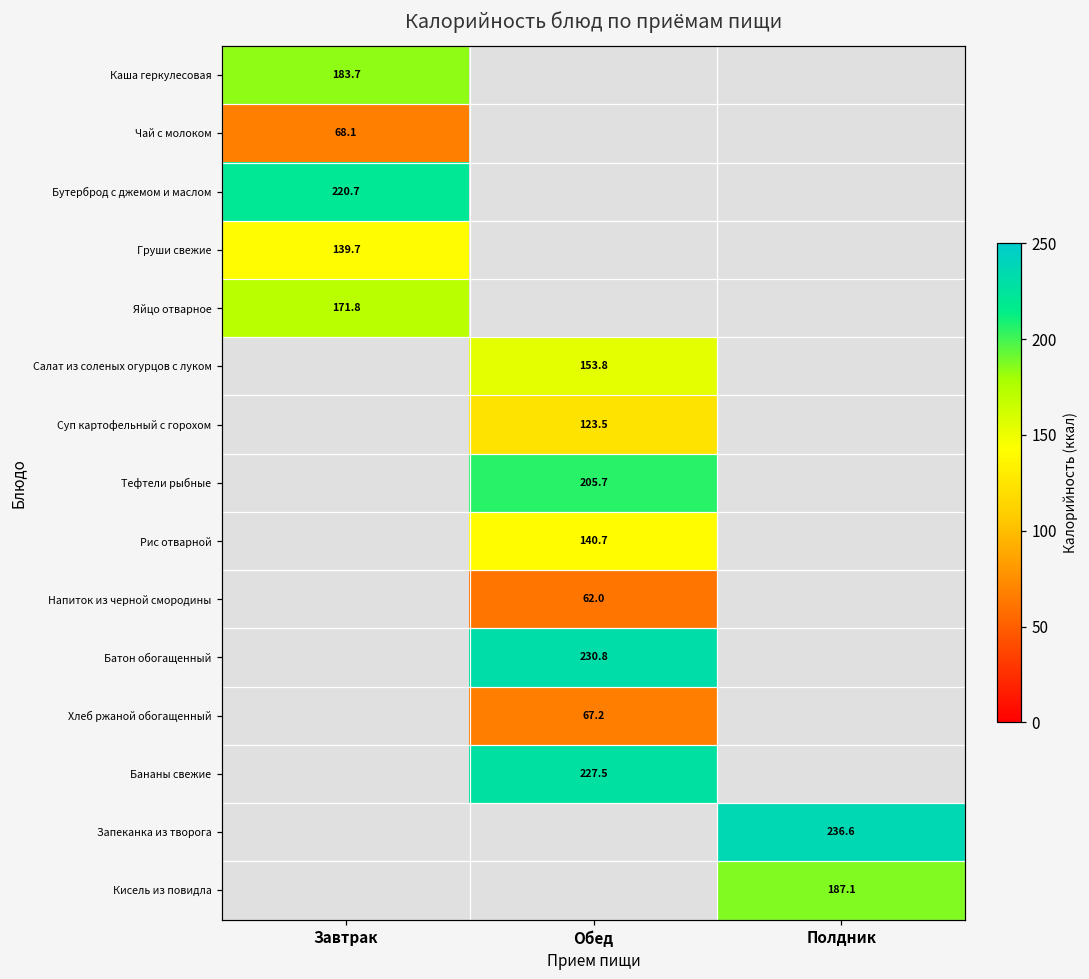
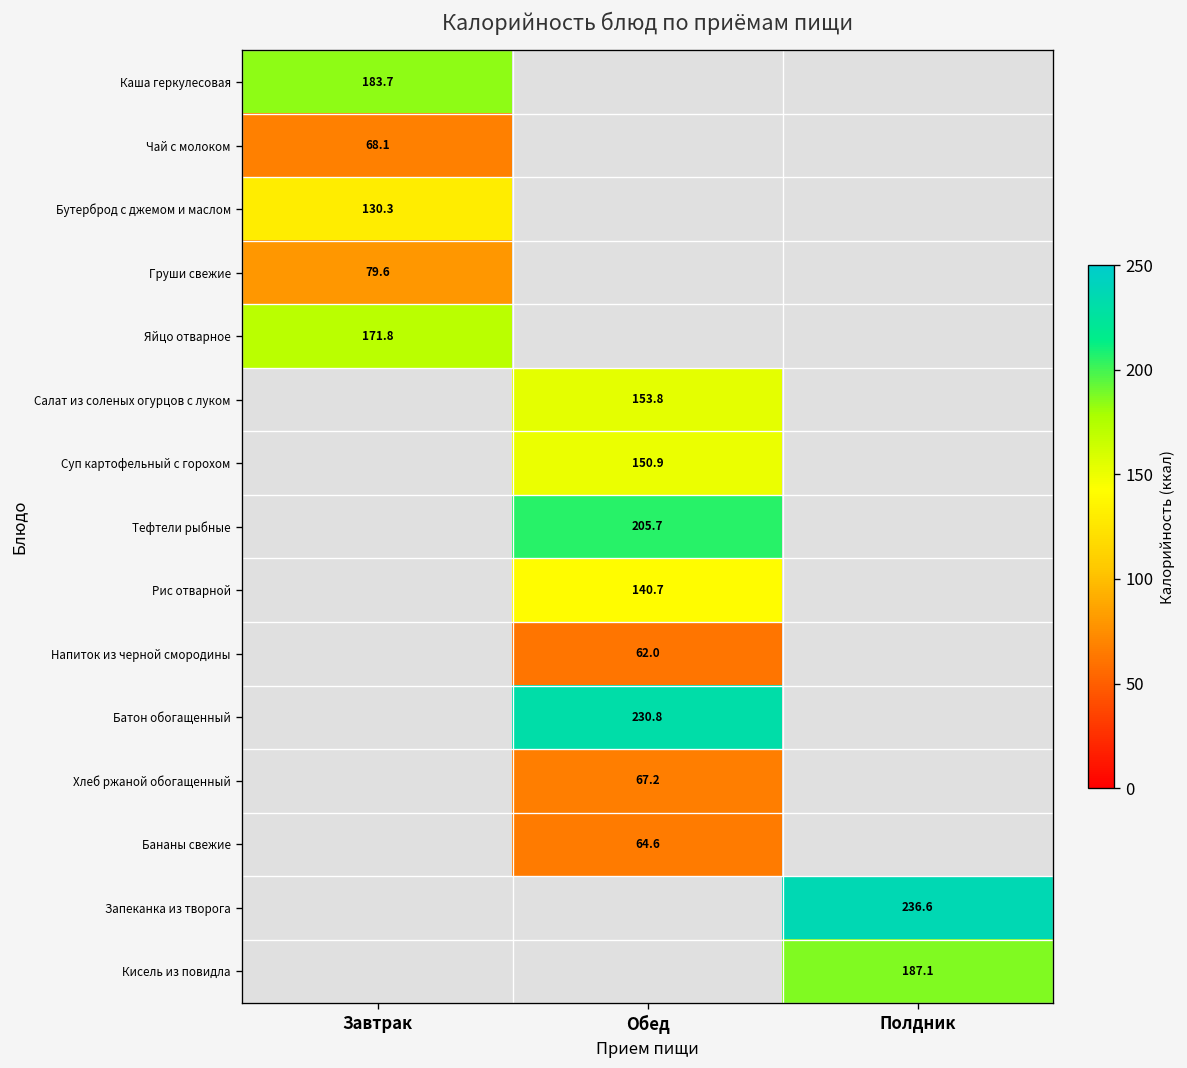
  {
    "Каша геркулесовая": {
      "Завтрак": 183.7
    },
    "Чай с молоком": {
      "Завтрак": 68.1
    },
    "Бутерброд с джемом и маслом": {
-     "Завтрак": 220.7
+     "Завтрак": 130.3
    },
    "Груши свежие": {
-     "Завтрак": 139.7
+     "Завтрак": 79.6
    },
    "Яйцо отварное": {
      "Завтрак": 171.8
    },
    "Салат из соленых огурцов с луком": {
      "Обед": 153.8
    },
    "Суп картофельный с горохом": {
-     "Обед": 123.5
+     "Обед": 150.9
    },
    "Тефтели рыбные": {
      "Обед": 205.7
    },
    "Рис отварной": {
      "Обед": 140.7
    },
    "Напиток из черной смородины": {
      "Обед": 62.0
    },
    "Батон обогащенный": {
      "Обед": 230.8
    },
    "Хлеб ржаной обогащенный": {
      "Обед": 67.2
    },
    "Бананы свежие": {
-     "Обед": 227.5
+     "Обед": 64.6
    },
    "Запеканка из творога": {
      "Полдник": 236.6
    },
    "Кисель из повидла": {
      "Полдник": 187.1
    }
  }
